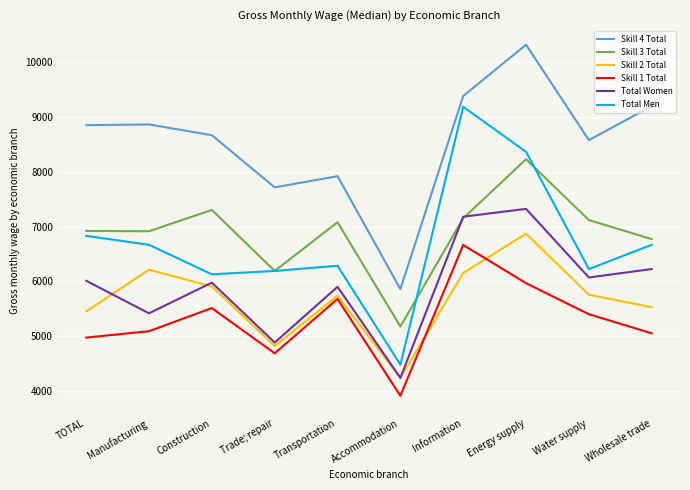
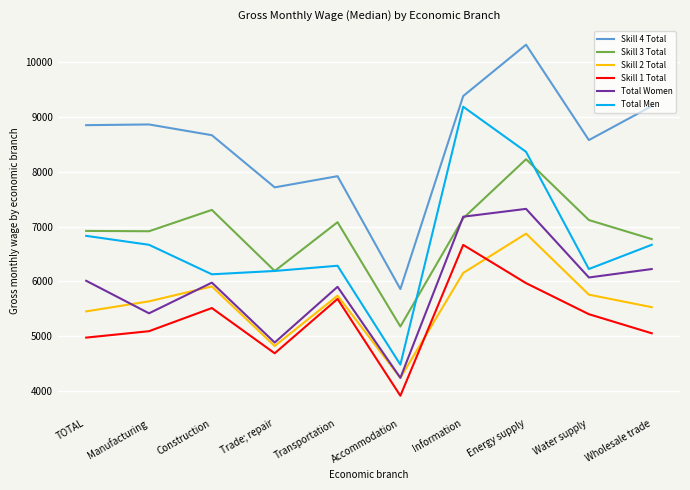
  {
    "Skill 4 Total": {
      "TOTAL": 8800,
      "Manufacturing": 8900,
      "Construction": 8700,
      "Trade; repair": 7700,
      "Transportation": 7900,
      "Accommodation": 5900,
      "Information": 9400,
      "Energy supply": 10300,
      "Water supply": 8600
    },
    "Skill 3 Total": {
      "TOTAL": 6900,
      "Manufacturing": 6900,
      "Construction": 7300,
      "Transportation": 7100,
      "Accommodation": 5200,
      "Energy supply": 8200,
      "Water supply": 7100,
      "Wholesale trade": 6800
    },
    "Skill 2 Total": {
      "TOTAL": 5500,
-     "Manufacturing": 6200,
+     "Manufacturing": 5600,
      "Construction": 5900,
      "Trade; repair": 4800,
      "Transportation": 5700,
      "Information": 6200,
      "Energy supply": 6900,
      "Water supply": 5800,
      "Wholesale trade": 5500
    },
    "Skill 1 Total": {
      "TOTAL": 5000,
      "Manufacturing": 5100,
      "Construction": 5500,
      "Trade; repair": 4700,
      "Transportation": 5700,
      "Accommodation": 3900,
      "Information": 6700,
      "Energy supply": 6000,
      "Water supply": 5400,
      "Wholesale trade": 5100
    },
    "Total Women": {
      "TOTAL": 6000,
      "Manufacturing": 5400,
      "Construction": 6000,
      "Trade; repair": 4900,
      "Transportation": 5900,
      "Energy supply": 7300,
      "Water supply": 6100,
      "Wholesale trade": 6200
    },
    "Total Men": {
      "TOTAL": 6800,
      "Manufacturing": 6700,
      "Construction": 6100,
      "Transportation": 6300,
      "Accommodation": 4500,
      "Information": 9200,
      "Energy supply": 8400,
      "Water supply": 6200,
      "Wholesale trade": 6700
    }
  }
